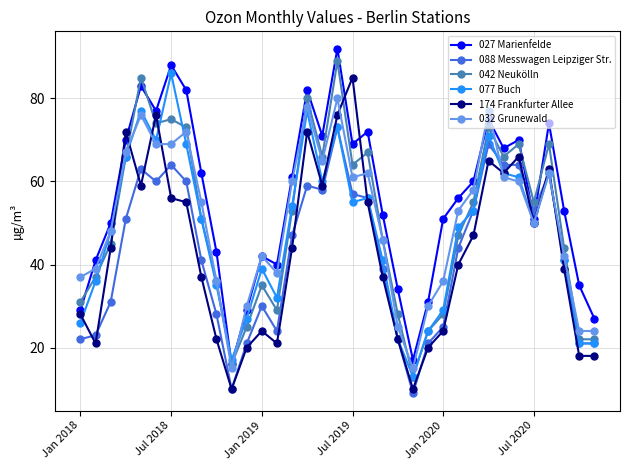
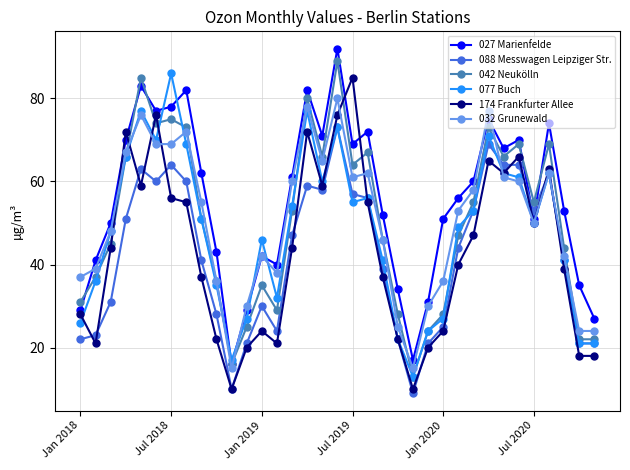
  {
    "027 Marienfelde": {
      "Jan 2018": 29,
-     "Jul 2018": 88,
+     "Jul 2018": 78,
      "Jul 2019": 69,
      "Jan 2020": 51,
      "Jul 2020": 51
    },
    "077 Buch": {
      "Jan 2018": 26,
      "Jul 2018": 86,
-     "Jan 2019": 39,
+     "Jan 2019": 46,
      "Jul 2019": 55,
-     "Jan 2020": 29
+     "Jan 2020": 27
    },
    "174 Frankfurter Allee": {
      "Jan 2018": 28,
      "Jul 2018": 56,
      "Jan 2019": 24,
      "Jul 2019": 85,
      "Jan 2020": 24
    }
  }
